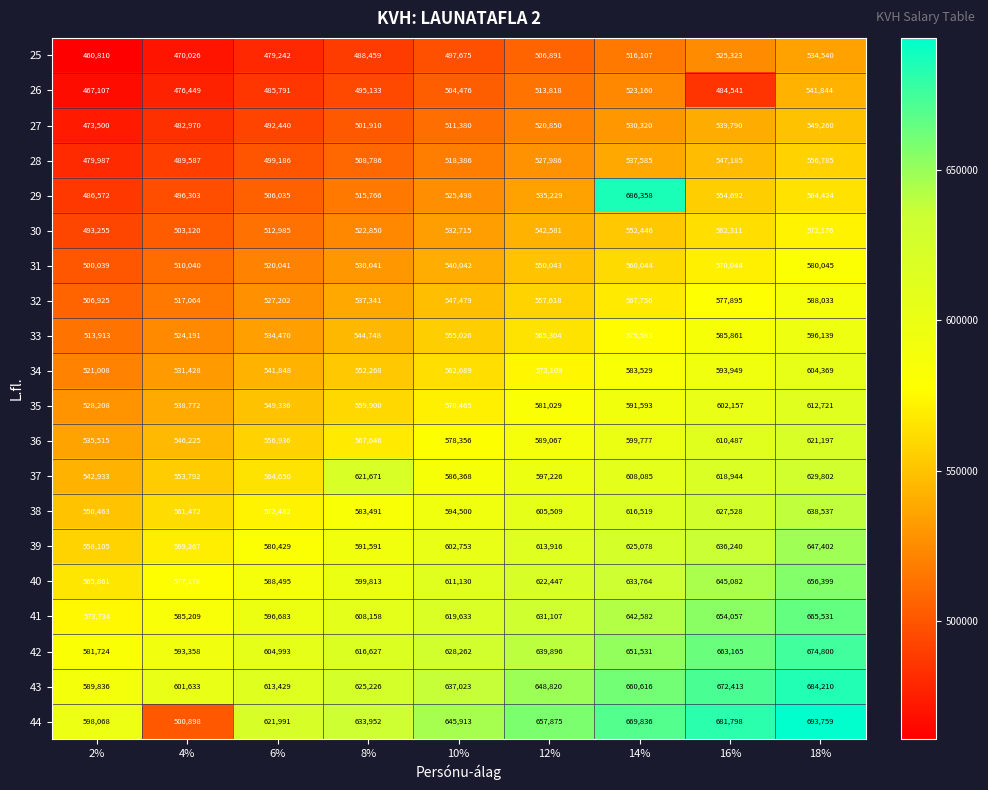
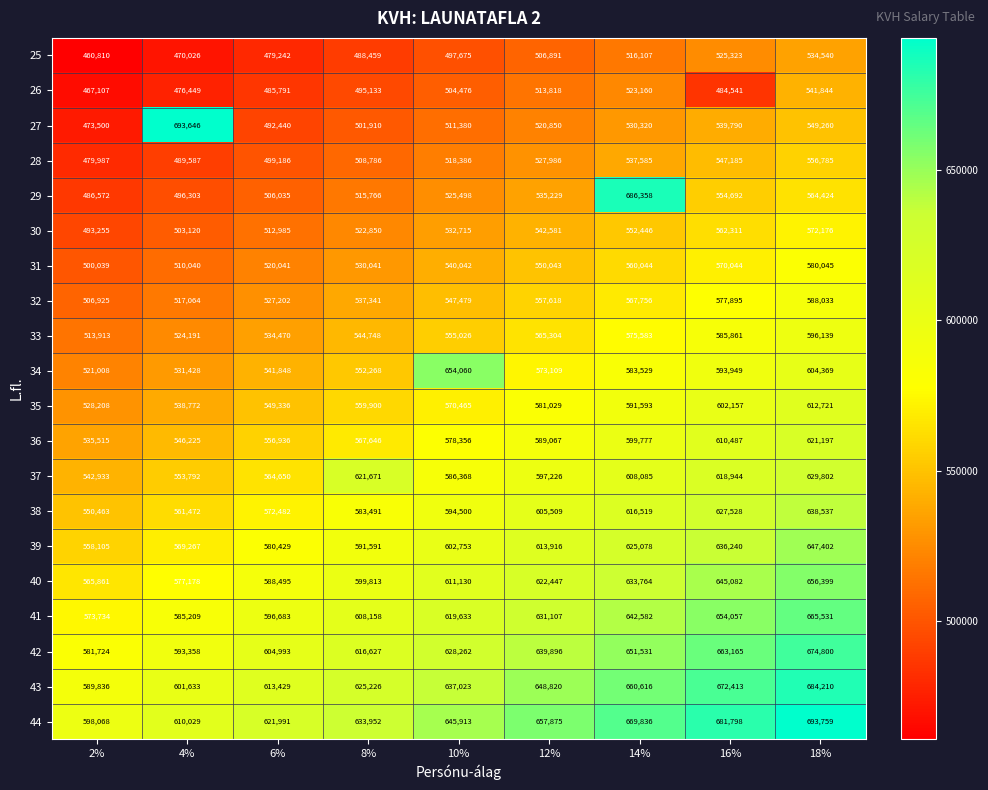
  {
    "25": {
      "2%": "460,810",
      "4%": "470,026",
      "6%": "479,242",
      "8%": "488,459",
      "10%": "497,675",
      "12%": "506,891",
      "14%": "516,107",
      "16%": "525,323",
      "18%": "534,540"
    },
    "26": {
      "2%": "467,107",
      "4%": "476,449",
      "6%": "485,791",
      "8%": "495,133",
      "10%": "504,476",
      "12%": "513,818",
      "14%": "523,160",
      "16%": "484,541",
      "18%": "541,844"
    },
    "27": {
      "2%": "473,500",
-     "4%": "482,970",
+     "4%": "693,646",
      "6%": "492,440",
      "8%": "501,910",
      "10%": "511,380",
      "12%": "520,850",
      "14%": "530,320",
      "16%": "539,790",
      "18%": "549,260"
    },
    "28": {
      "2%": "479,987",
      "4%": "489,587",
      "6%": "499,186",
      "8%": "508,786",
      "10%": "518,386",
      "12%": "527,986",
      "14%": "537,585",
      "16%": "547,185",
      "18%": "556,785"
    },
    "29": {
      "2%": "486,572",
      "4%": "496,303",
      "6%": "506,035",
      "8%": "515,766",
      "10%": "525,498",
      "12%": "535,229",
      "14%": "686,358",
      "16%": "554,692",
      "18%": "564,424"
    },
    "30": {
      "2%": "493,255",
      "4%": "503,120",
      "6%": "512,985",
      "8%": "522,850",
      "10%": "532,715",
      "12%": "542,581",
      "14%": "552,446",
      "16%": "562,311",
      "18%": "572,176"
    },
    "31": {
      "2%": "500,039",
      "4%": "510,040",
      "6%": "520,041",
      "8%": "530,041",
      "10%": "540,042",
      "12%": "550,043",
      "14%": "560,044",
      "16%": "570,044",
      "18%": "580,045"
    },
    "32": {
      "2%": "506,925",
      "4%": "517,064",
      "6%": "527,202",
      "8%": "537,341",
      "10%": "547,479",
      "12%": "557,618",
      "14%": "567,756",
      "16%": "577,895",
      "18%": "588,033"
    },
    "33": {
      "2%": "513,913",
      "4%": "524,191",
      "6%": "534,470",
      "8%": "544,748",
      "10%": "555,026",
      "12%": "565,304",
      "14%": "575,583",
      "16%": "585,861",
      "18%": "596,139"
    },
    "34": {
      "2%": "521,008",
      "4%": "531,428",
      "6%": "541,848",
      "8%": "552,268",
-     "10%": "562,689",
+     "10%": "654,060",
      "12%": "573,109",
      "14%": "583,529",
      "16%": "593,949",
      "18%": "604,369"
    },
    "35": {
      "2%": "528,208",
      "4%": "538,772",
      "6%": "549,336",
      "8%": "559,900",
      "10%": "570,465",
      "12%": "581,029",
      "14%": "591,593",
      "16%": "602,157",
      "18%": "612,721"
    },
    "36": {
      "2%": "535,515",
      "4%": "546,225",
      "6%": "556,936",
      "8%": "567,646",
      "10%": "578,356",
      "12%": "589,067",
      "14%": "599,777",
      "16%": "610,487",
      "18%": "621,197"
    },
    "37": {
      "2%": "542,933",
      "4%": "553,792",
      "6%": "564,650",
      "8%": "621,671",
      "10%": "586,368",
      "12%": "597,226",
      "14%": "608,085",
      "16%": "618,944",
      "18%": "629,802"
    },
    "38": {
      "2%": "550,463",
      "4%": "561,472",
      "6%": "572,482",
      "8%": "583,491",
      "10%": "594,500",
      "12%": "605,509",
      "14%": "616,519",
      "16%": "627,528",
      "18%": "638,537"
    },
    "39": {
      "2%": "558,105",
      "4%": "569,267",
      "6%": "580,429",
      "8%": "591,591",
      "10%": "602,753",
      "12%": "613,916",
      "14%": "625,078",
      "16%": "636,240",
      "18%": "647,402"
    },
    "40": {
      "2%": "565,861",
      "4%": "577,178",
      "6%": "588,495",
      "8%": "599,813",
      "10%": "611,130",
      "12%": "622,447",
      "14%": "633,764",
      "16%": "645,082",
      "18%": "656,399"
    },
    "41": {
      "2%": "573,734",
      "4%": "585,209",
      "6%": "596,683",
      "8%": "608,158",
      "10%": "619,633",
      "12%": "631,107",
      "14%": "642,582",
      "16%": "654,057",
      "18%": "665,531"
    },
    "42": {
      "2%": "581,724",
      "4%": "593,358",
      "6%": "604,993",
      "8%": "616,627",
      "10%": "628,262",
      "12%": "639,896",
      "14%": "651,531",
      "16%": "663,165",
      "18%": "674,800"
    },
    "43": {
      "2%": "589,836",
      "4%": "601,633",
      "6%": "613,429",
      "8%": "625,226",
      "10%": "637,023",
      "12%": "648,820",
      "14%": "660,616",
      "16%": "672,413",
      "18%": "684,210"
    },
    "44": {
      "2%": "598,068",
-     "4%": "500,898",
+     "4%": "610,029",
      "6%": "621,991",
      "8%": "633,952",
      "10%": "645,913",
      "12%": "657,875",
      "14%": "669,836",
      "16%": "681,798",
      "18%": "693,759"
    }
  }
